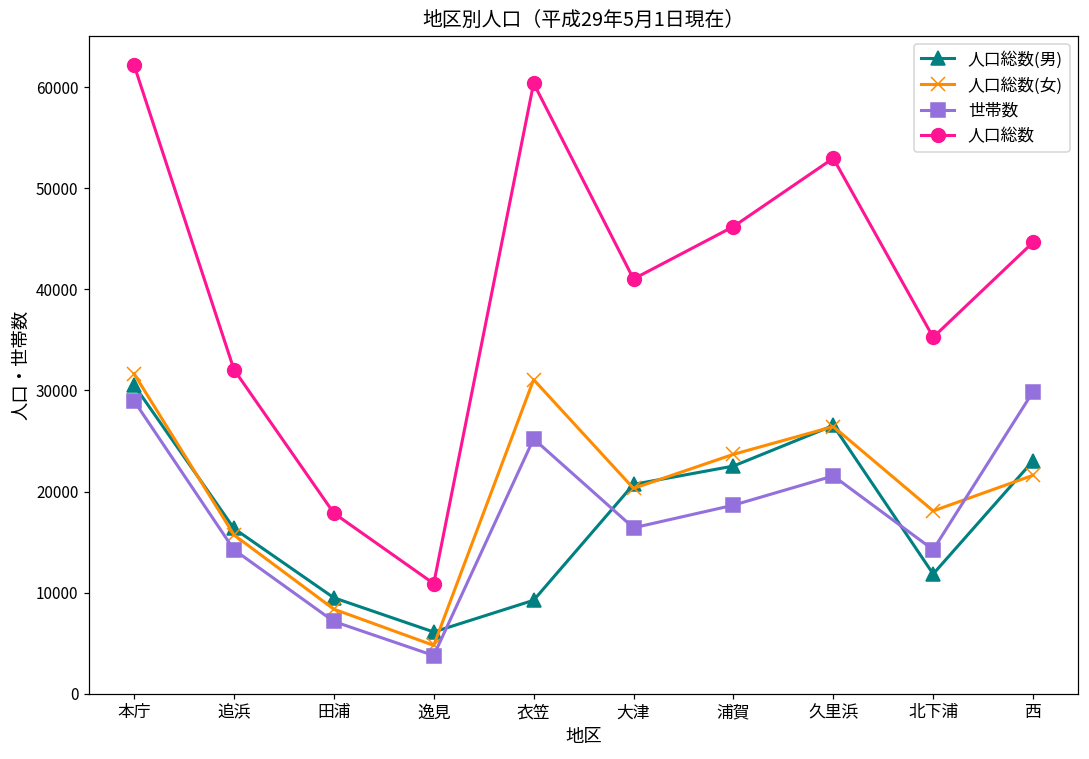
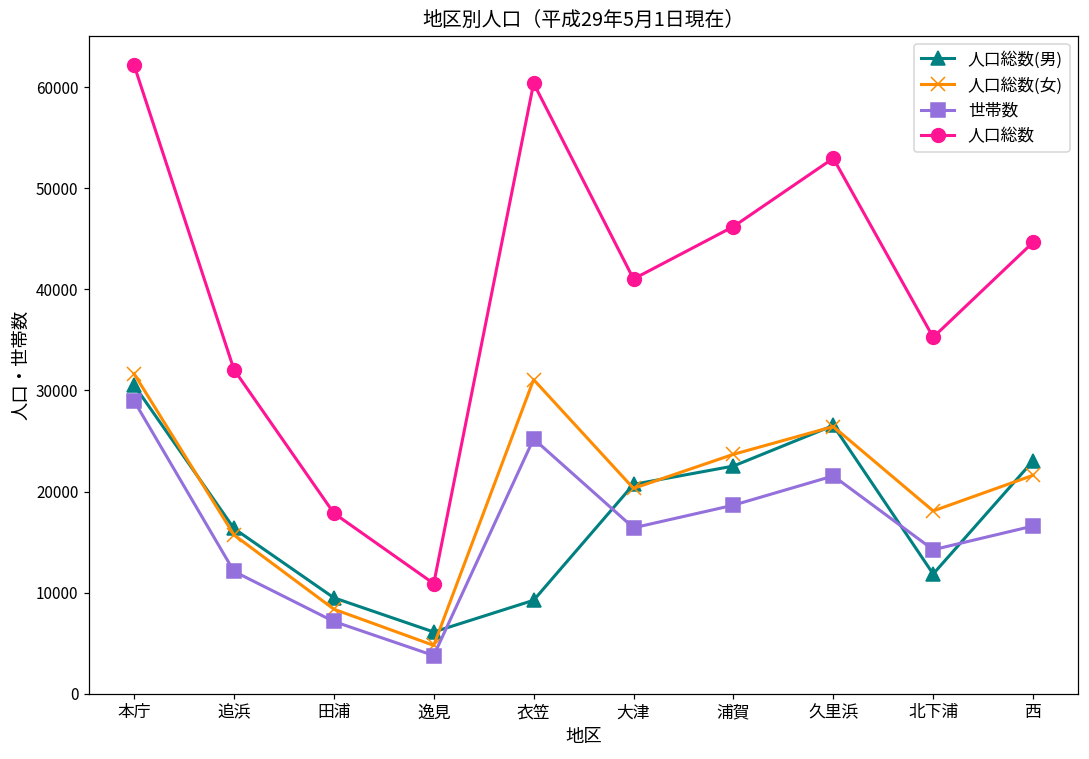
  {
    "人口総数(男)": {
      "本庁": 31000,
      "追浜": 16000,
      "田浦": 9000,
      "逸見": 6000,
      "衣笠": 9000,
      "大津": 21000,
      "浦賀": 23000,
      "北下浦": 12000,
      "西": 23000
    },
    "人口総数(女)": {
      "本庁": 32000,
      "追浜": 16000,
      "田浦": 8000,
      "逸見": 5000,
      "衣笠": 31000,
      "大津": 20000,
      "浦賀": 24000,
      "北下浦": 18000,
      "西": 22000
    },
    "世帯数": {
      "本庁": 29000,
-     "追浜": 14000,
+     "追浜": 12000,
      "田浦": 7000,
      "逸見": 4000,
      "衣笠": 25000,
      "大津": 16000,
      "浦賀": 19000,
      "久里浜": 22000,
      "北下浦": 14000,
-     "西": 30000
+     "西": 17000
    },
    "人口総数": {
      "本庁": 62000,
      "追浜": 32000,
      "田浦": 18000,
      "逸見": 11000,
      "衣笠": 60000,
      "大津": 41000,
      "浦賀": 46000,
      "久里浜": 53000,
      "北下浦": 35000,
      "西": 45000
    }
  }
